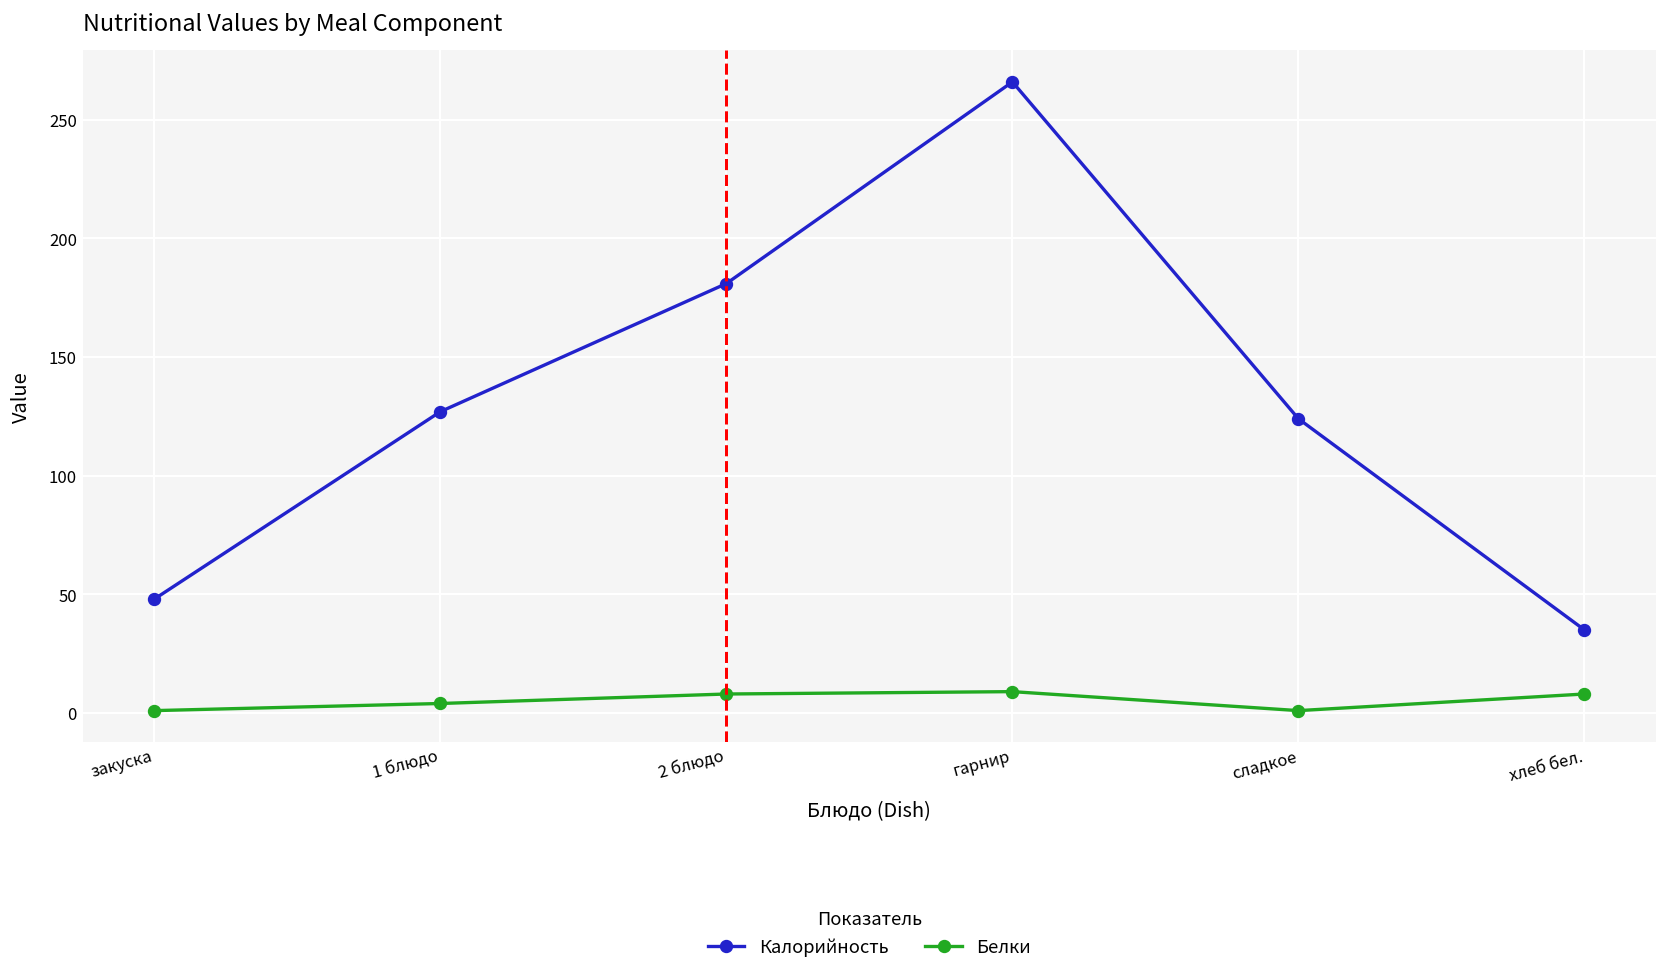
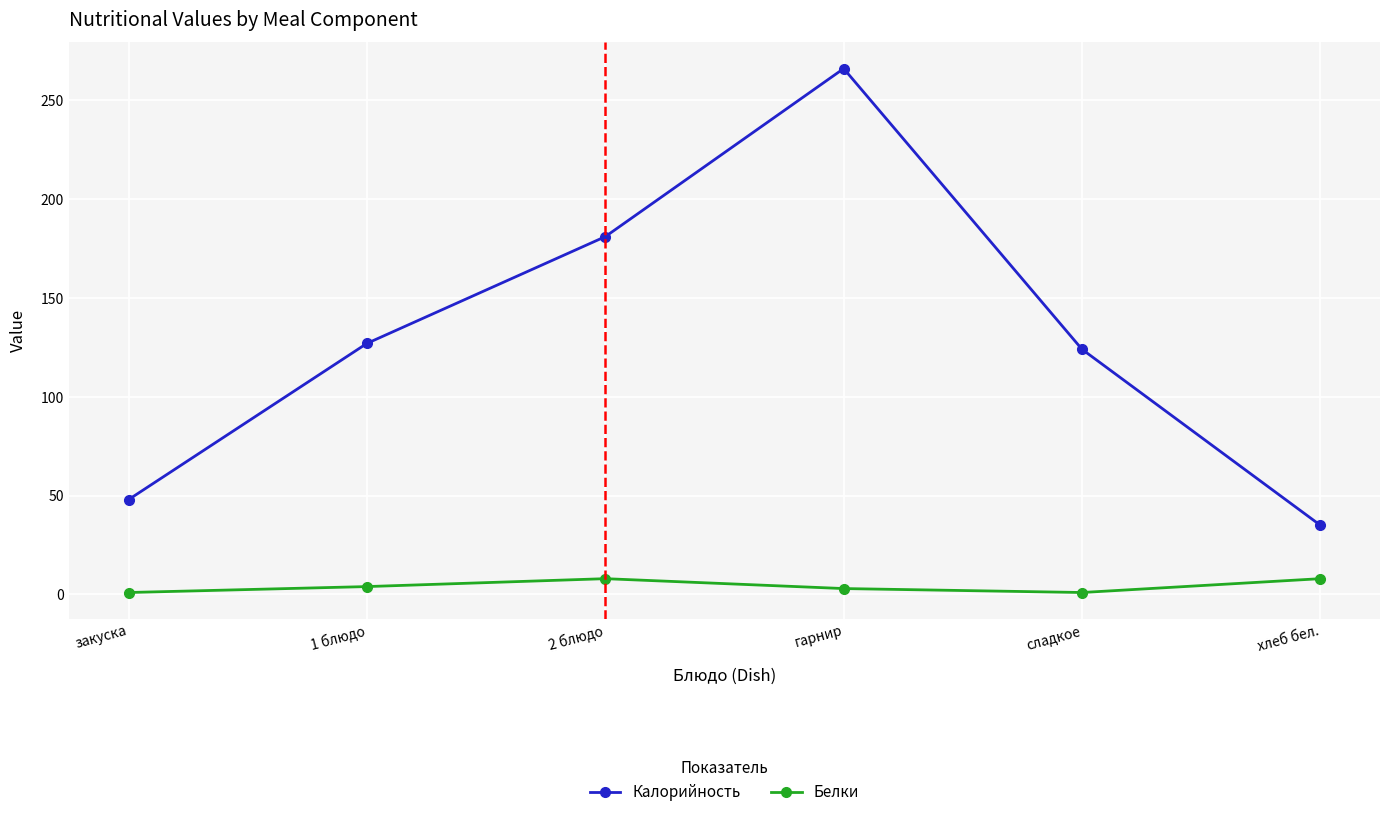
  {
    "Калорийность": {
      "закуска": 48,
      "1 блюдо": 127,
      "2 блюдо": 181,
      "гарнир": 266,
      "сладкое": 124,
      "хлеб бел.": 35
    },
    "Белки": {
      "закуска": 1,
      "1 блюдо": 4,
      "2 блюдо": 8,
-     "гарнир": 9,
+     "гарнир": 3,
      "сладкое": 1,
      "хлеб бел.": 8
    }
  }
